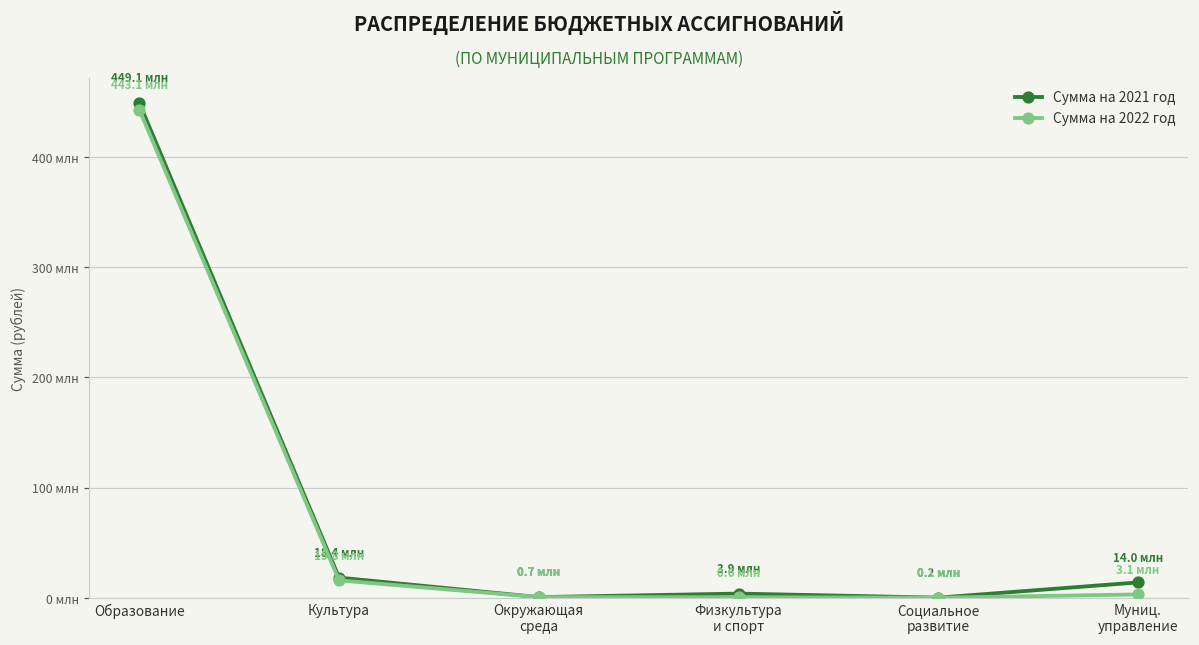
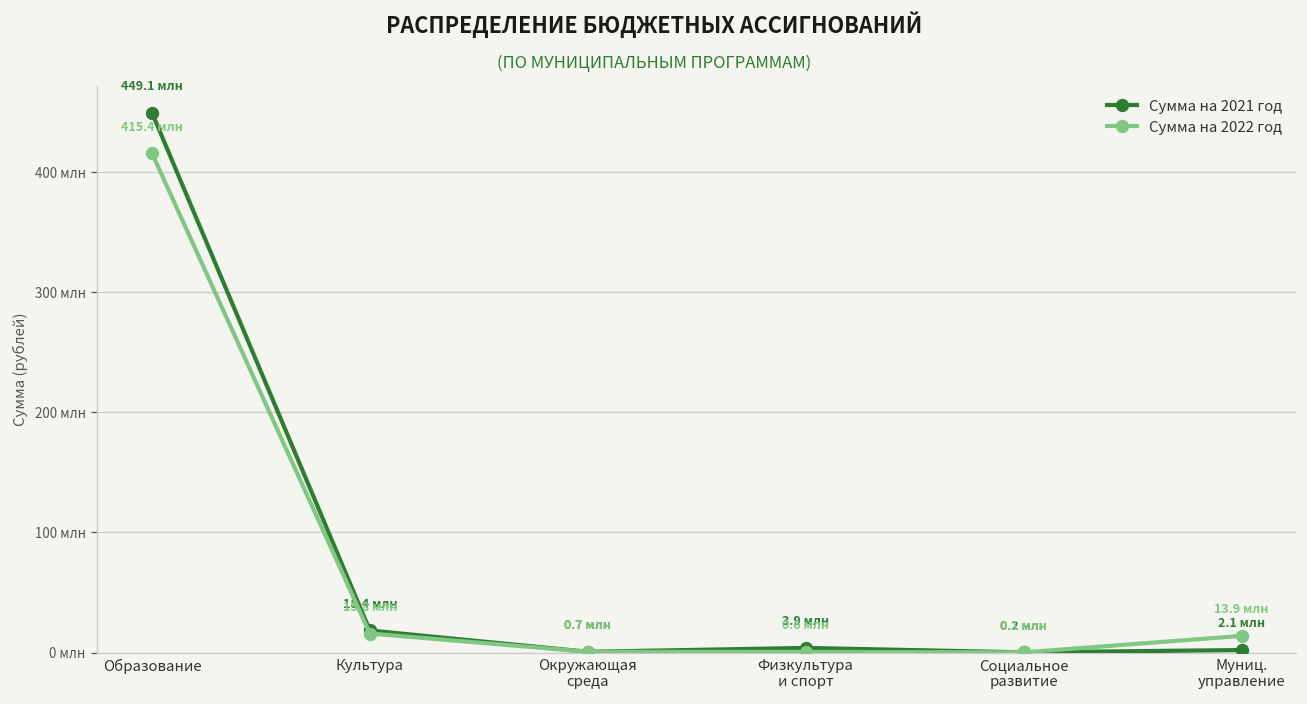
  {
    "Сумма на 2021 год": {
-     "Муниц. управление": 14.0
+     "Муниц. управление": 2.1
    },
    "Сумма на 2022 год": {
-     "Образование": 443.1,
-     "Муниц. управление": 3.1
+     "Образование": 415.4,
+     "Муниц. управление": 13.9
    }
  }
